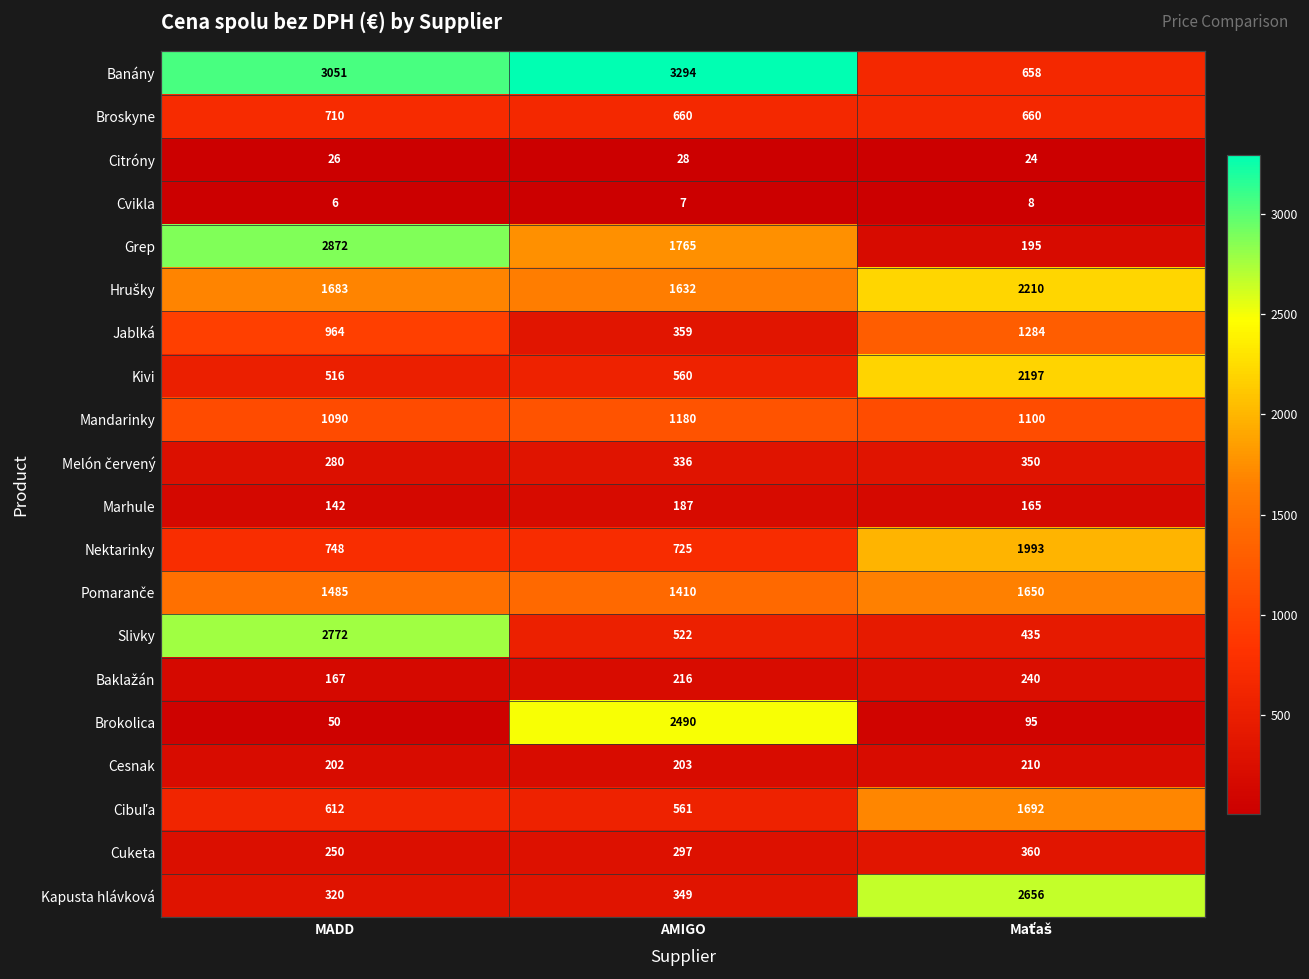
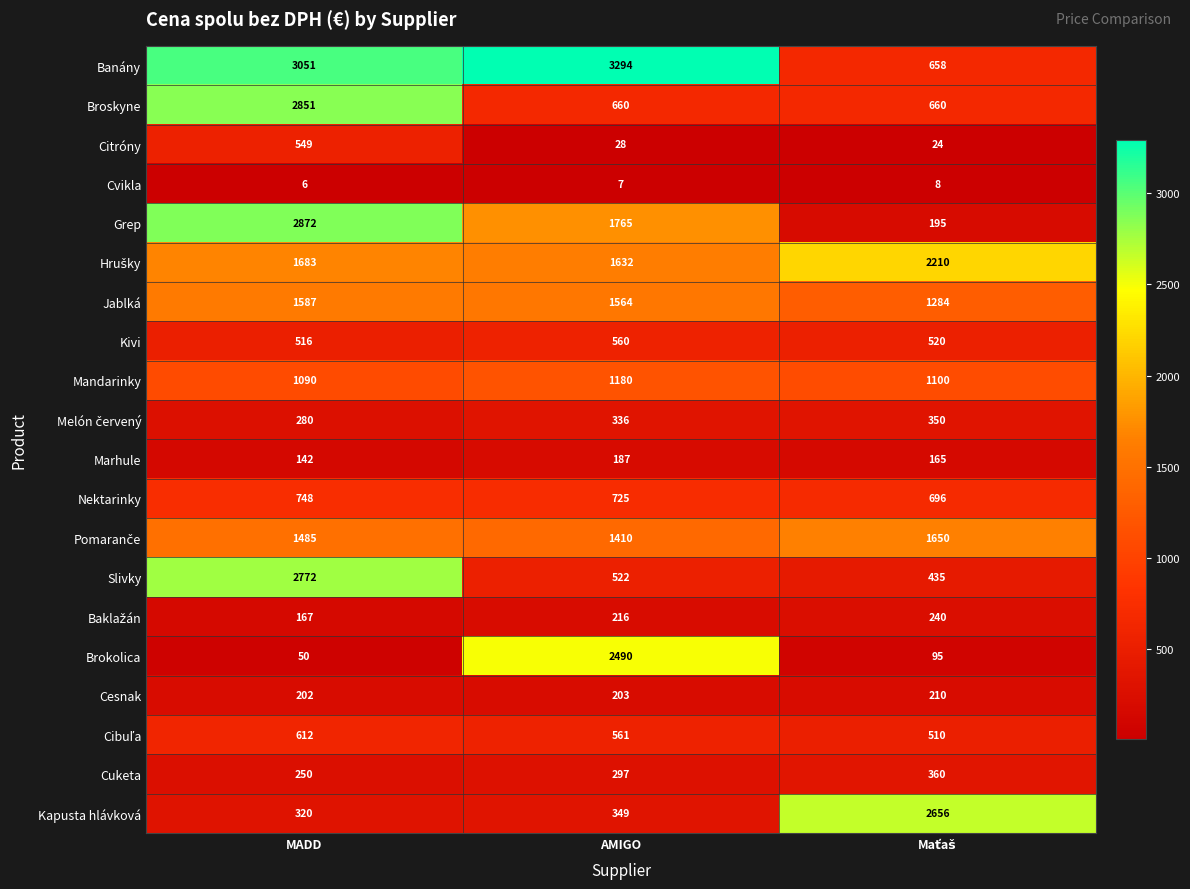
  {
    "Banány": {
      "MADD": 3051,
      "AMIGO": 3294,
      "Maťaš": 658
    },
    "Broskyne": {
-     "MADD": 710,
+     "MADD": 2851,
      "AMIGO": 660,
      "Maťaš": 660
    },
    "Citróny": {
-     "MADD": 26,
+     "MADD": 549,
      "AMIGO": 28,
      "Maťaš": 24
    },
    "Cvikla": {
      "MADD": 6,
      "AMIGO": 7,
      "Maťaš": 8
    },
    "Grep": {
      "MADD": 2872,
      "AMIGO": 1765,
      "Maťaš": 195
    },
    "Hrušky": {
      "MADD": 1683,
      "AMIGO": 1632,
      "Maťaš": 2210
    },
    "Jablká": {
-     "MADD": 964,
-     "AMIGO": 359,
+     "MADD": 1587,
+     "AMIGO": 1564,
      "Maťaš": 1284
    },
    "Kivi": {
      "MADD": 516,
      "AMIGO": 560,
-     "Maťaš": 2197
+     "Maťaš": 520
    },
    "Mandarinky": {
      "MADD": 1090,
      "AMIGO": 1180,
      "Maťaš": 1100
    },
    "Melón červený": {
      "MADD": 280,
      "AMIGO": 336,
      "Maťaš": 350
    },
    "Marhule": {
      "MADD": 142,
      "AMIGO": 187,
      "Maťaš": 165
    },
    "Nektarinky": {
      "MADD": 748,
      "AMIGO": 725,
-     "Maťaš": 1993
+     "Maťaš": 696
    },
    "Pomaranče": {
      "MADD": 1485,
      "AMIGO": 1410,
      "Maťaš": 1650
    },
    "Slivky": {
      "MADD": 2772,
      "AMIGO": 522,
      "Maťaš": 435
    },
    "Baklažán": {
      "MADD": 167,
      "AMIGO": 216,
      "Maťaš": 240
    },
    "Brokolica": {
      "MADD": 50,
      "AMIGO": 2490,
      "Maťaš": 95
    },
    "Cesnak": {
      "MADD": 202,
      "AMIGO": 203,
      "Maťaš": 210
    },
    "Cibuľa": {
      "MADD": 612,
      "AMIGO": 561,
-     "Maťaš": 1692
+     "Maťaš": 510
    },
    "Cuketa": {
      "MADD": 250,
      "AMIGO": 297,
      "Maťaš": 360
    },
    "Kapusta hlávková": {
      "MADD": 320,
      "AMIGO": 349,
      "Maťaš": 2656
    }
  }
